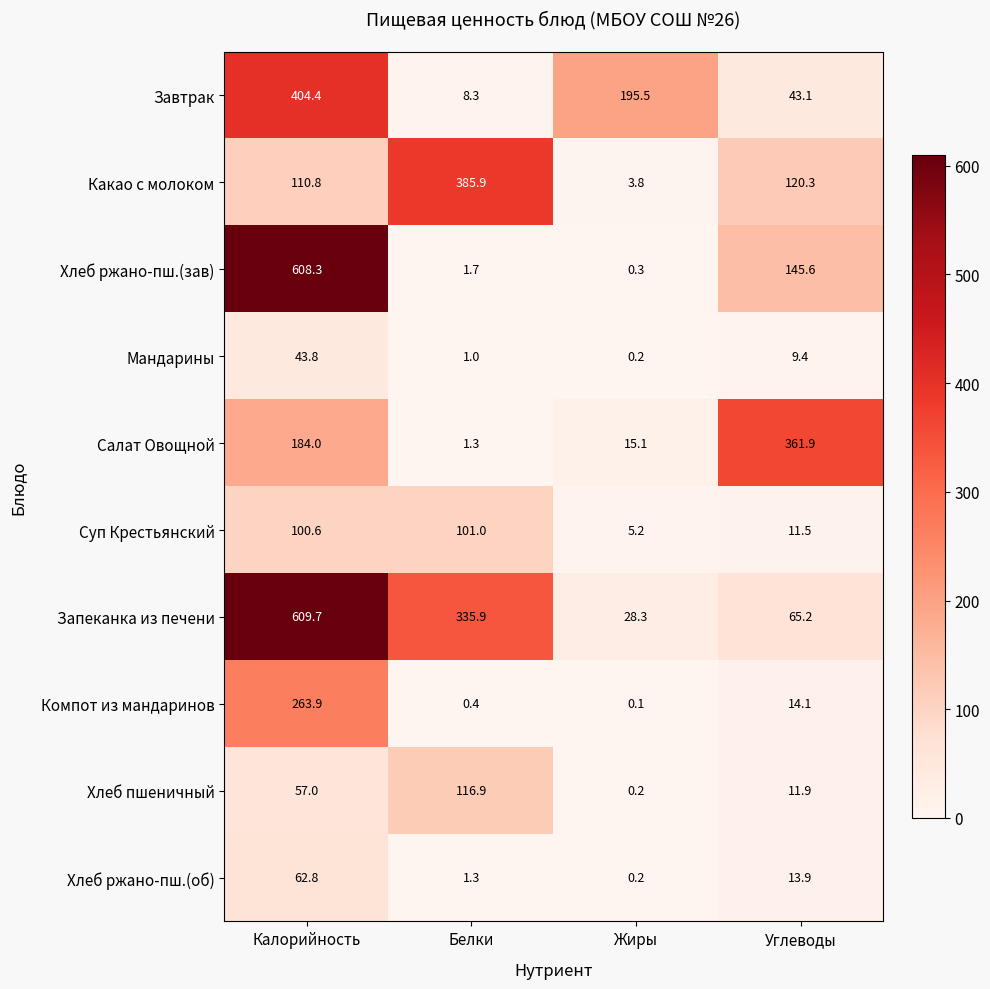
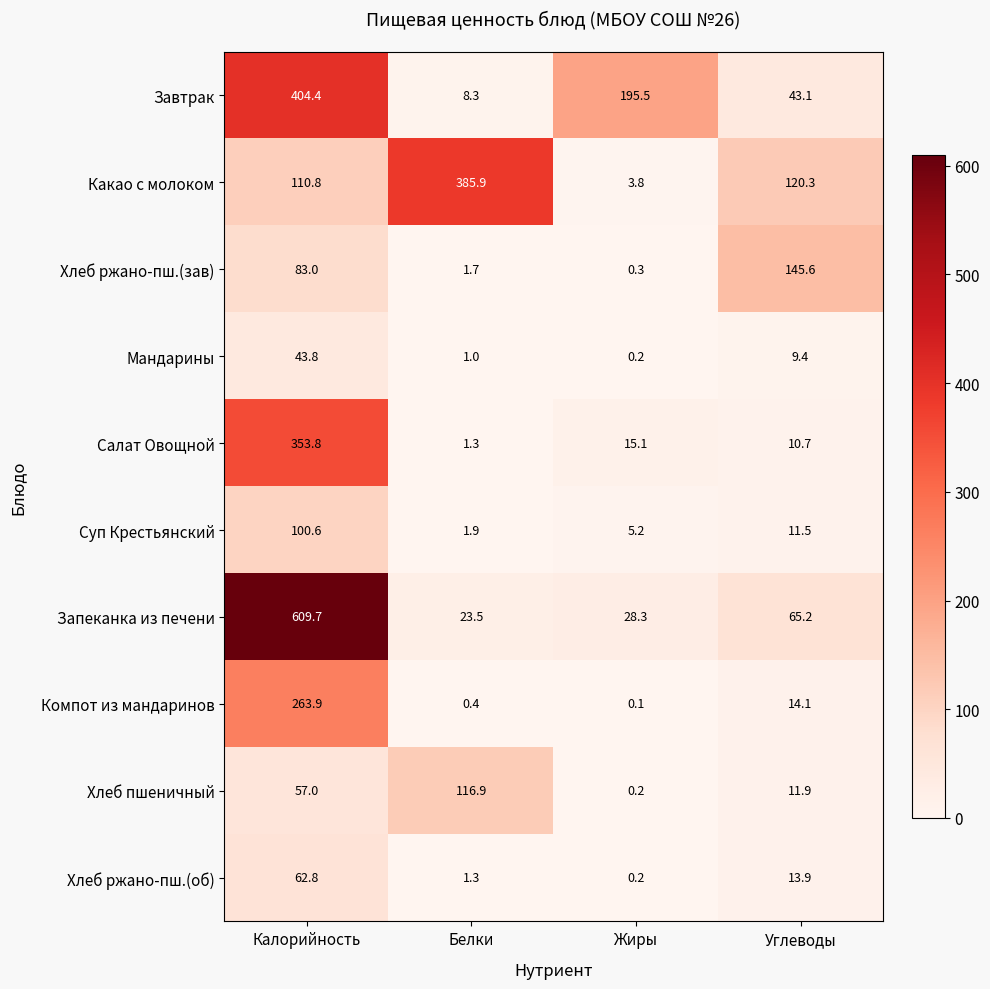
  {
    "Завтрак": {
      "Калорийность": 404.4,
      "Белки": 8.3,
      "Жиры": 195.5,
      "Углеводы": 43.1
    },
    "Какао с молоком": {
      "Калорийность": 110.8,
      "Белки": 385.9,
      "Жиры": 3.8,
      "Углеводы": 120.3
    },
    "Хлеб ржано-пш.(зав)": {
-     "Калорийность": 608.3,
+     "Калорийность": 83.0,
      "Белки": 1.7,
      "Жиры": 0.3,
      "Углеводы": 145.6
    },
    "Мандарины": {
      "Калорийность": 43.8,
      "Белки": 1.0,
      "Жиры": 0.2,
      "Углеводы": 9.4
    },
    "Салат Овощной": {
-     "Калорийность": 184.0,
+     "Калорийность": 353.8,
      "Белки": 1.3,
      "Жиры": 15.1,
-     "Углеводы": 361.9
+     "Углеводы": 10.7
    },
    "Суп Крестьянский": {
      "Калорийность": 100.6,
-     "Белки": 101.0,
+     "Белки": 1.9,
      "Жиры": 5.2,
      "Углеводы": 11.5
    },
    "Запеканка из печени": {
      "Калорийность": 609.7,
-     "Белки": 335.9,
+     "Белки": 23.5,
      "Жиры": 28.3,
      "Углеводы": 65.2
    },
    "Компот из мандаринов": {
      "Калорийность": 263.9,
      "Белки": 0.4,
      "Жиры": 0.1,
      "Углеводы": 14.1
    },
    "Хлеб пшеничный": {
      "Калорийность": 57.0,
      "Белки": 116.9,
      "Жиры": 0.2,
      "Углеводы": 11.9
    },
    "Хлеб ржано-пш.(об)": {
      "Калорийность": 62.8,
      "Белки": 1.3,
      "Жиры": 0.2,
      "Углеводы": 13.9
    }
  }
